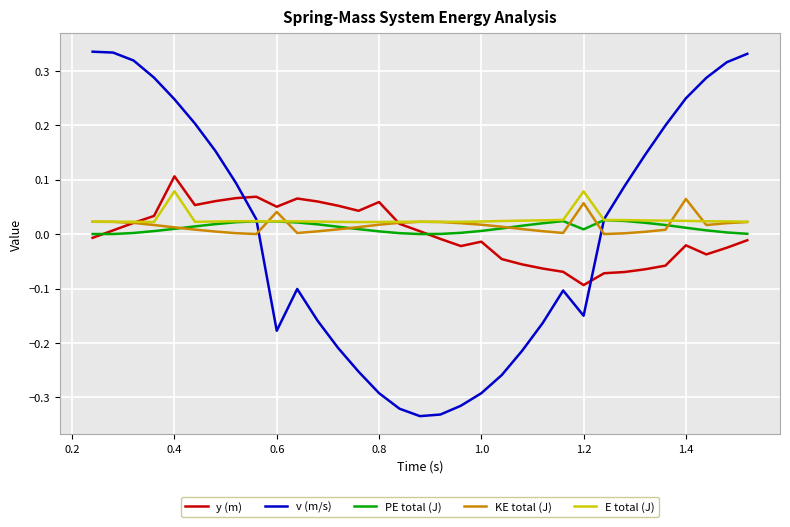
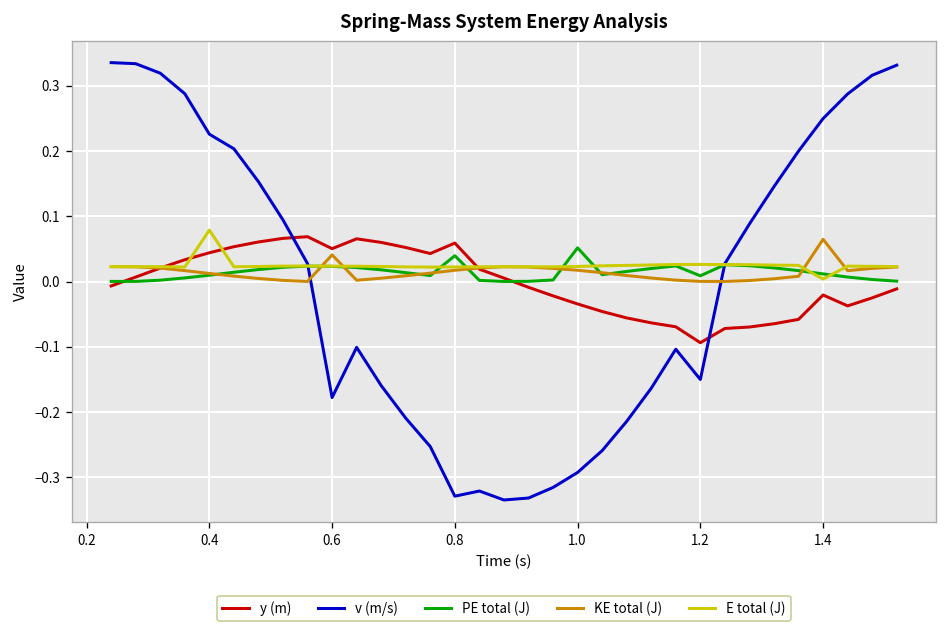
  {
    "y (m)": {
-     "0.4": 0.11,
+     "0.4": 0.04,
      "0.6": 0.05,
      "0.8": 0.06,
-     "1.0": -0.01,
+     "1.0": -0.03,
      "1.2": -0.09,
      "1.4": -0.02
    },
    "v (m/s)": {
-     "0.4": 0.25,
+     "0.4": 0.23,
      "0.6": -0.18,
-     "0.8": -0.29,
+     "0.8": -0.33,
      "1.0": -0.29,
      "1.2": -0.15,
      "1.4": 0.25
    },
    "PE total (J)": {
-     "0.8": 0.01,
-     "1.0": 0.01,
+     "0.8": 0.04,
+     "1.0": 0.05,
      "1.2": 0.01,
      "1.4": 0.01
    },
    "KE total (J)": {
      "0.6": 0.04,
      "0.8": 0.02,
      "1.0": 0.02,
-     "1.2": 0.06,
+     "1.2": 0.00,
      "1.4": 0.06
    },
    "E total (J)": {
      "0.4": 0.08,
      "0.8": 0.02,
      "1.0": 0.02,
-     "1.2": 0.08,
-     "1.4": 0.02
+     "1.2": 0.03,
+     "1.4": 0.00
    }
  }
